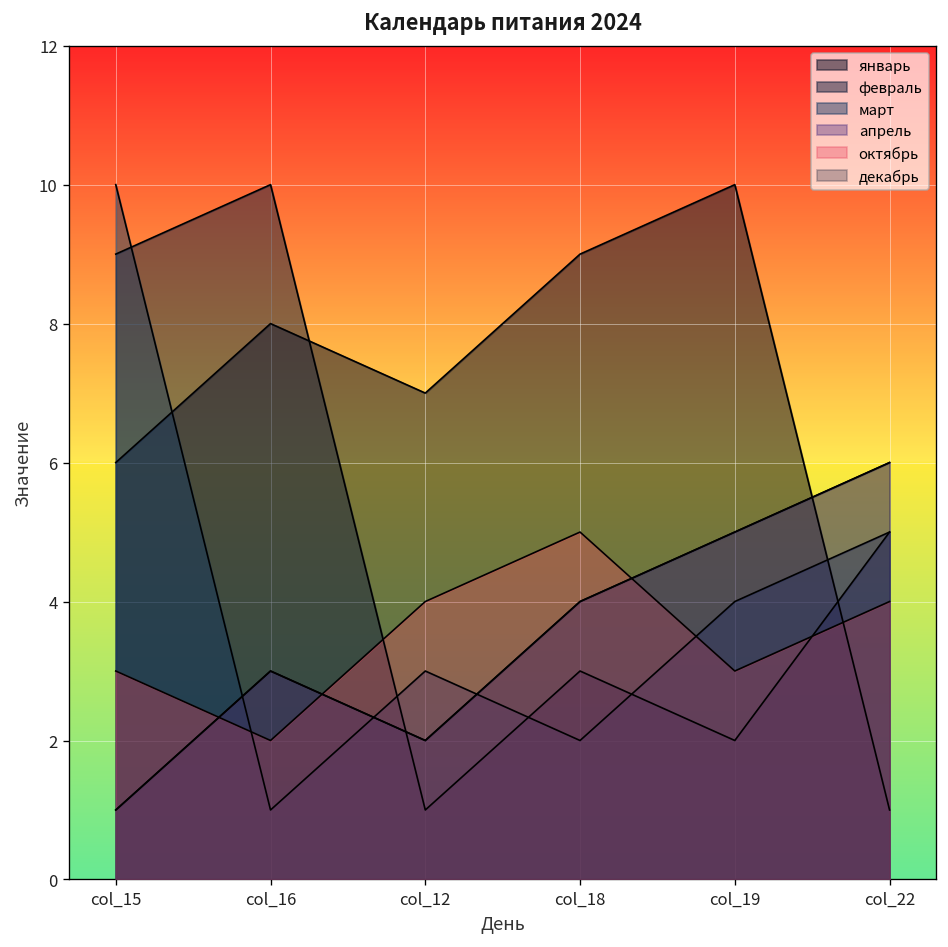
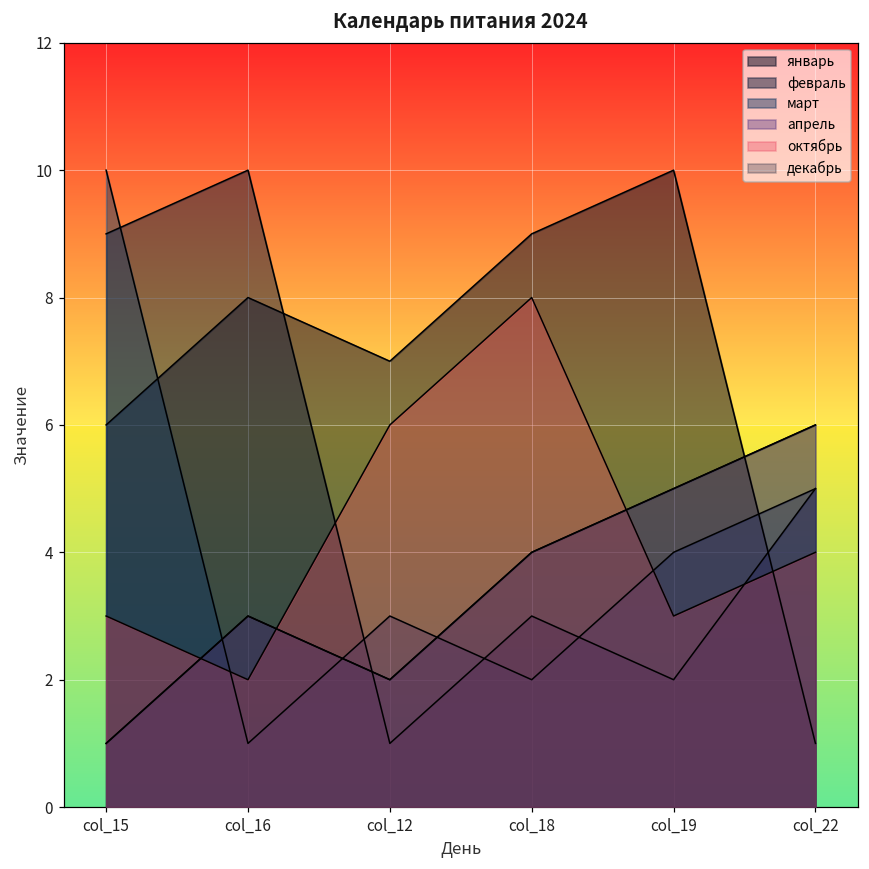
  {
    "октябрь": {
      "col_15": 3,
      "col_16": 2,
-     "col_12": 4,
-     "col_18": 5,
+     "col_12": 6,
+     "col_18": 8,
      "col_19": 3,
      "col_22": 4
    }
  }
